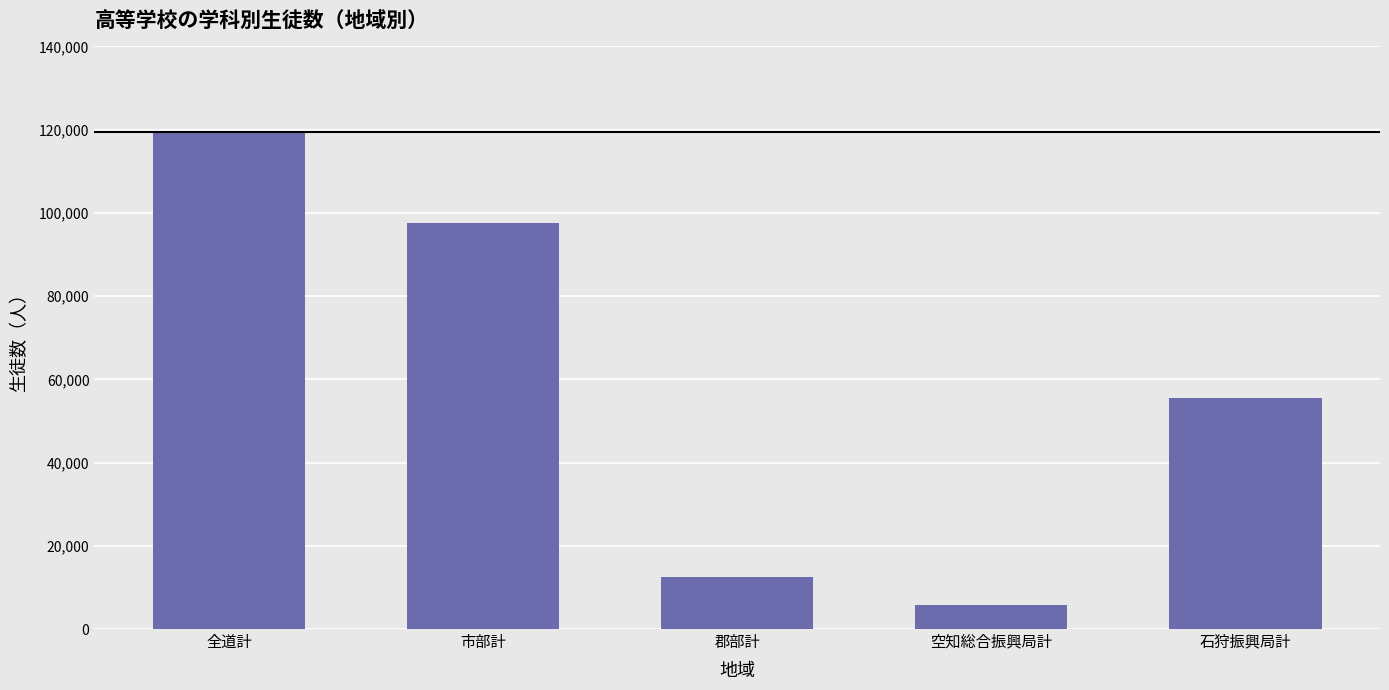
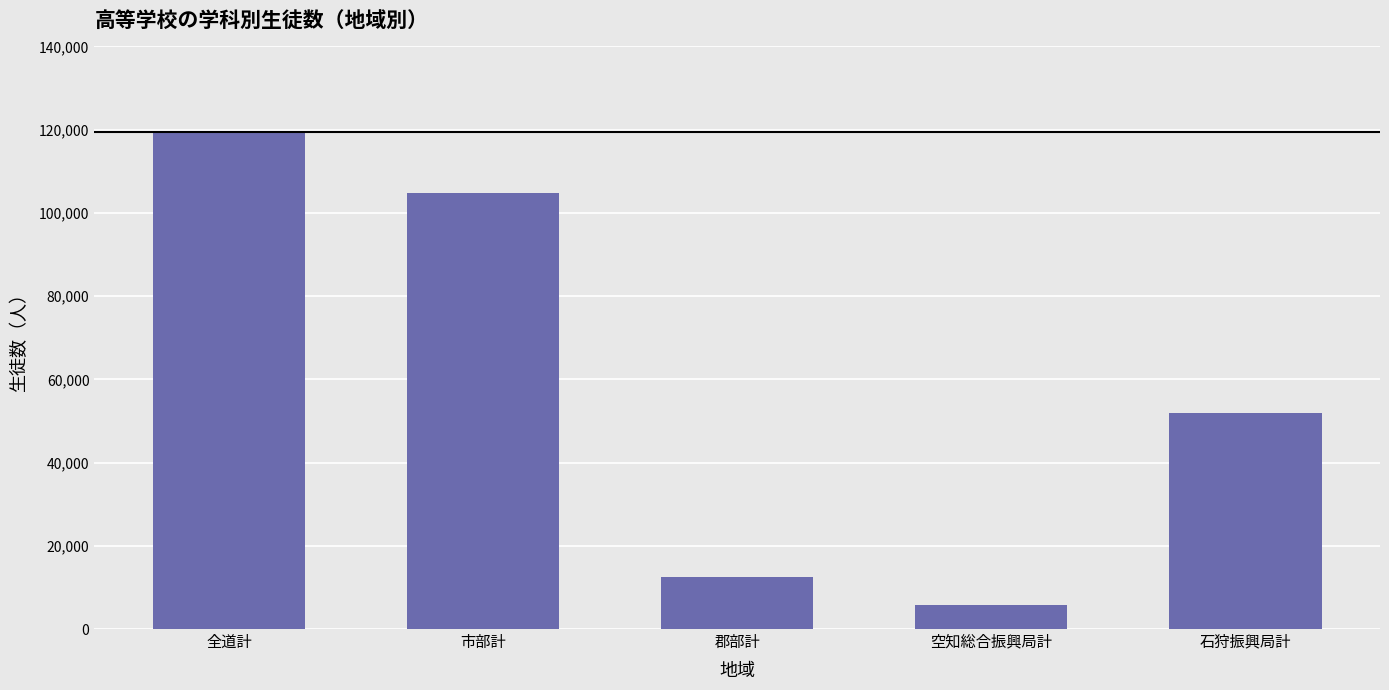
  {
    "全道計": "119,000",
-   "市部計": "97,000",
+   "市部計": "105,000",
    "郡部計": "12,000",
    "空知総合振興局計": "6,000",
-   "石狩振興局計": "56,000"
+   "石狩振興局計": "52,000"
  }
